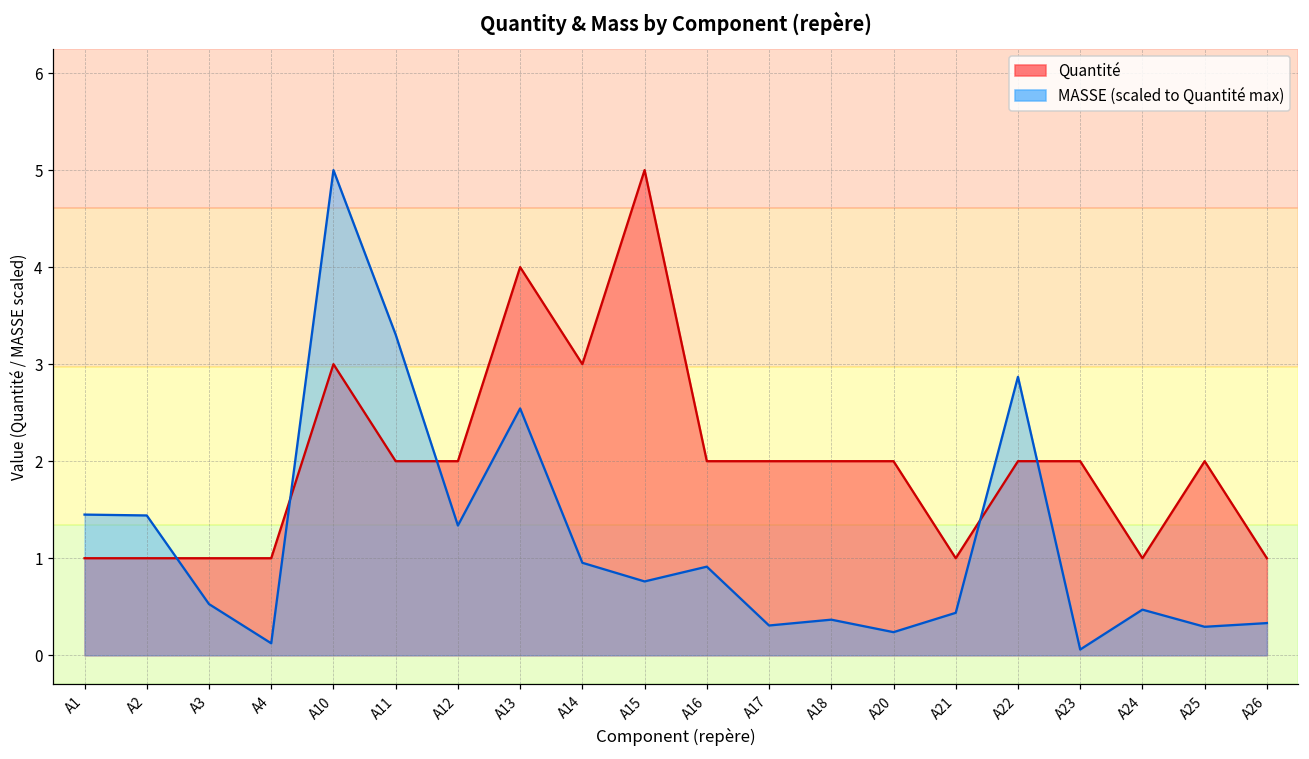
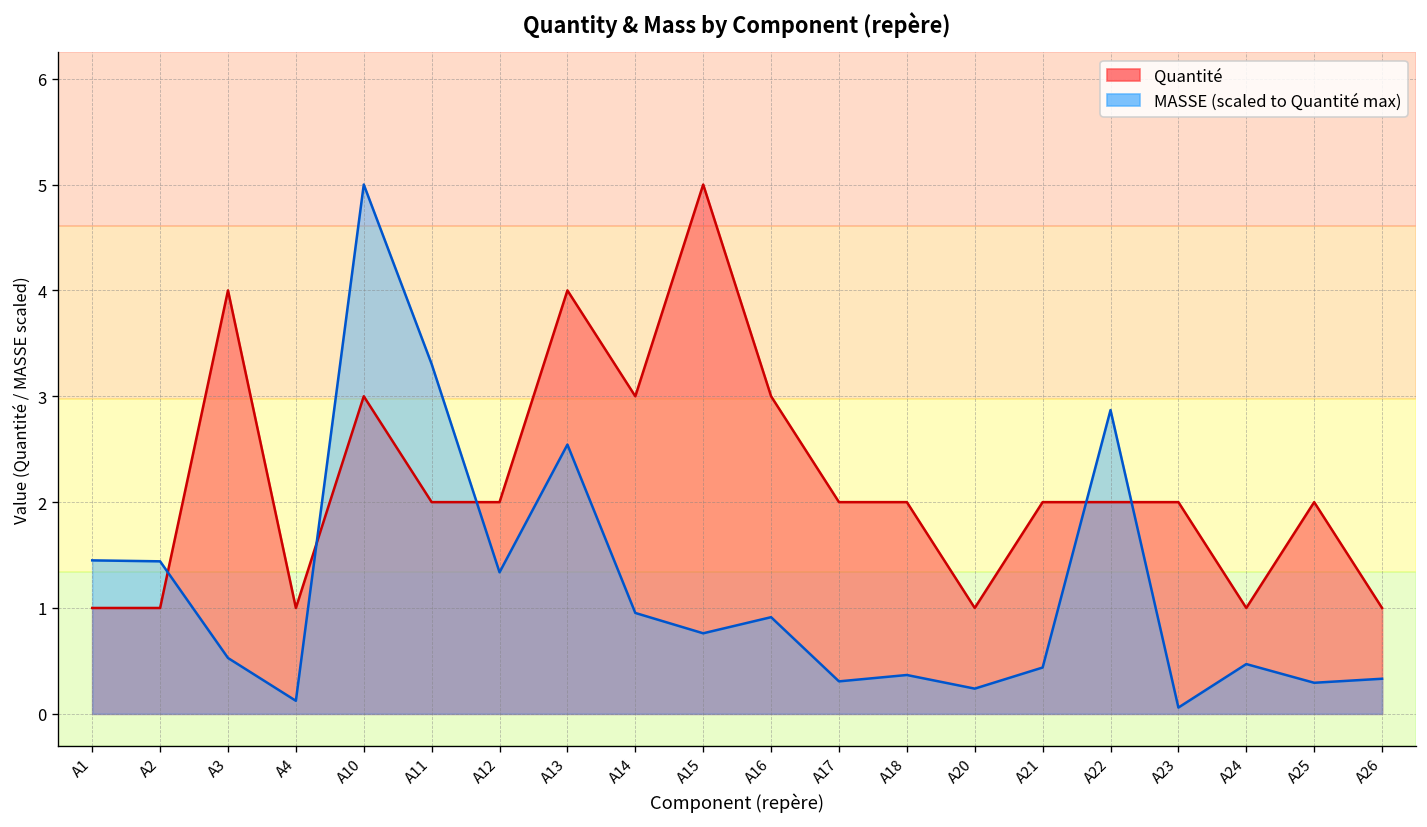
  {
    "Quantité": {
      "A1": 1,
      "A2": 1,
-     "A3": 1,
+     "A3": 4,
      "A4": 1,
      "A10": 3,
      "A11": 2,
      "A12": 2,
      "A13": 4,
      "A14": 3,
      "A15": 5,
-     "A16": 2,
+     "A16": 3,
      "A17": 2,
      "A18": 2,
-     "A20": 2,
-     "A21": 1,
+     "A20": 1,
+     "A21": 2,
      "A22": 2,
      "A23": 2,
      "A24": 1,
      "A25": 2,
      "A26": 1
    }
  }
